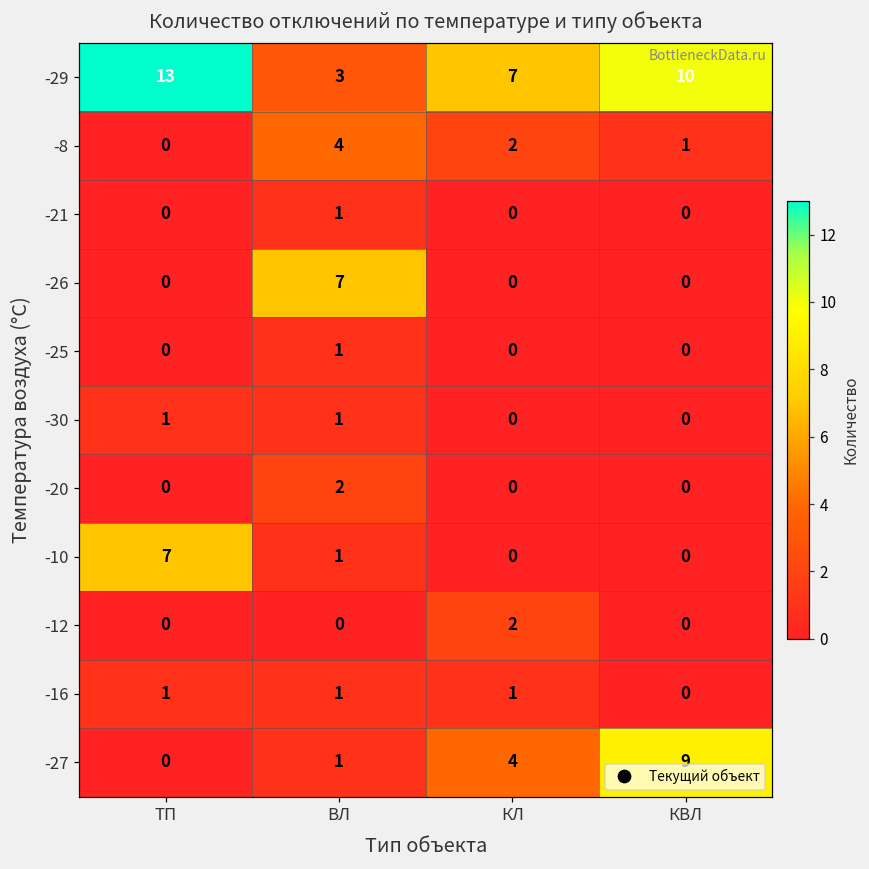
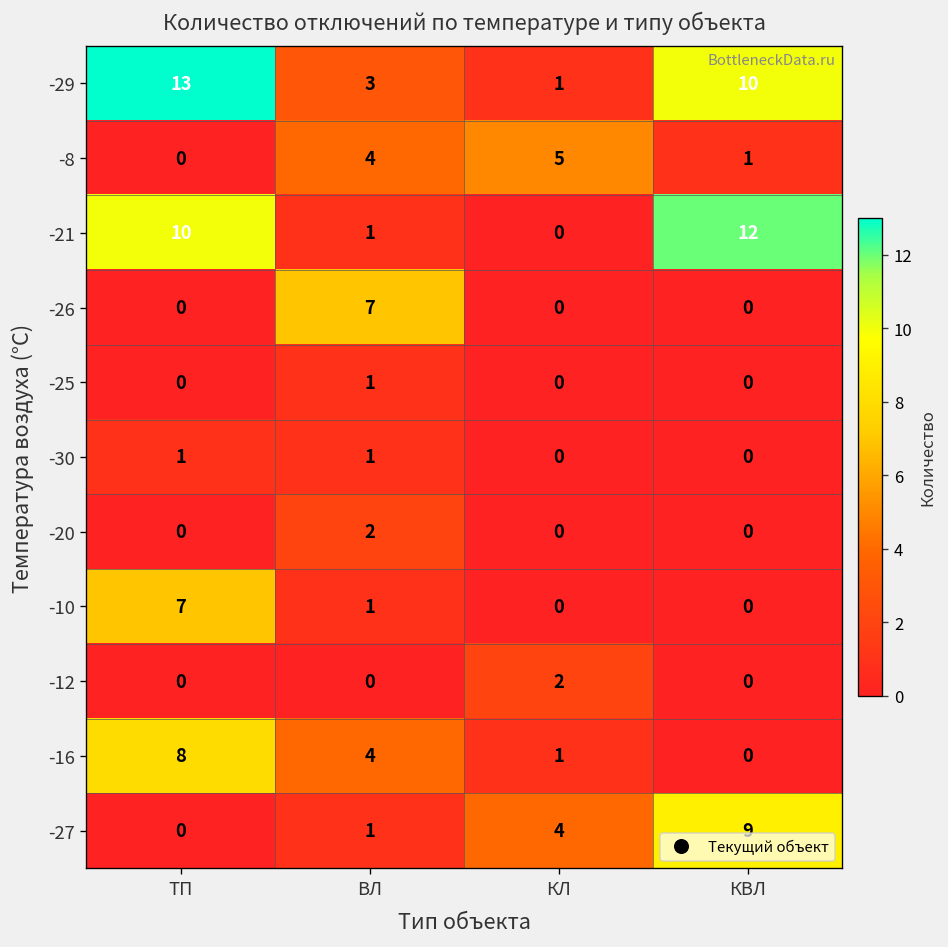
  {
    "-29": {
      "ТП": 13,
      "ВЛ": 3,
-     "КЛ": 7
+     "КЛ": 1
    },
    "-8": {
      "ТП": 0,
      "ВЛ": 4,
-     "КЛ": 2,
+     "КЛ": 5,
      "КВЛ": 1
    },
    "-21": {
-     "ТП": 0,
+     "ТП": 10,
      "ВЛ": 1,
      "КЛ": 0,
-     "КВЛ": 0
+     "КВЛ": 12
    },
    "-26": {
      "ТП": 0,
      "ВЛ": 7,
      "КЛ": 0,
      "КВЛ": 0
    },
    "-25": {
      "ТП": 0,
      "ВЛ": 1,
      "КЛ": 0,
      "КВЛ": 0
    },
    "-30": {
      "ТП": 1,
      "ВЛ": 1,
      "КЛ": 0,
      "КВЛ": 0
    },
    "-20": {
      "ТП": 0,
      "ВЛ": 2,
      "КЛ": 0,
      "КВЛ": 0
    },
    "-10": {
      "ТП": 7,
      "ВЛ": 1,
      "КЛ": 0,
      "КВЛ": 0
    },
    "-12": {
      "ТП": 0,
      "ВЛ": 0,
      "КЛ": 2,
      "КВЛ": 0
    },
    "-16": {
-     "ТП": 1,
-     "ВЛ": 1,
+     "ТП": 8,
+     "ВЛ": 4,
      "КЛ": 1,
      "КВЛ": 0
    },
    "-27": {
      "ТП": 0,
      "ВЛ": 1,
      "КЛ": 4
    }
  }
